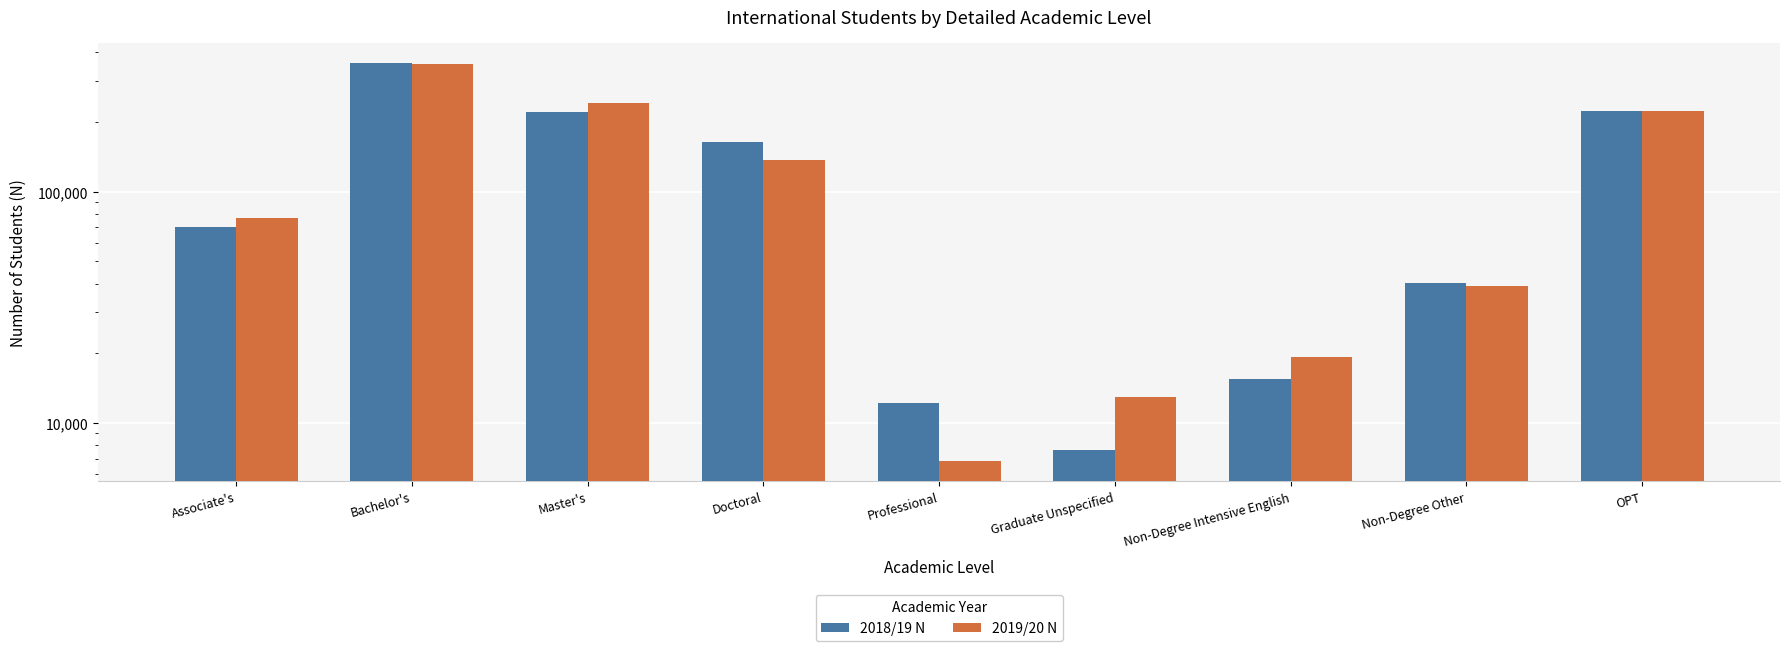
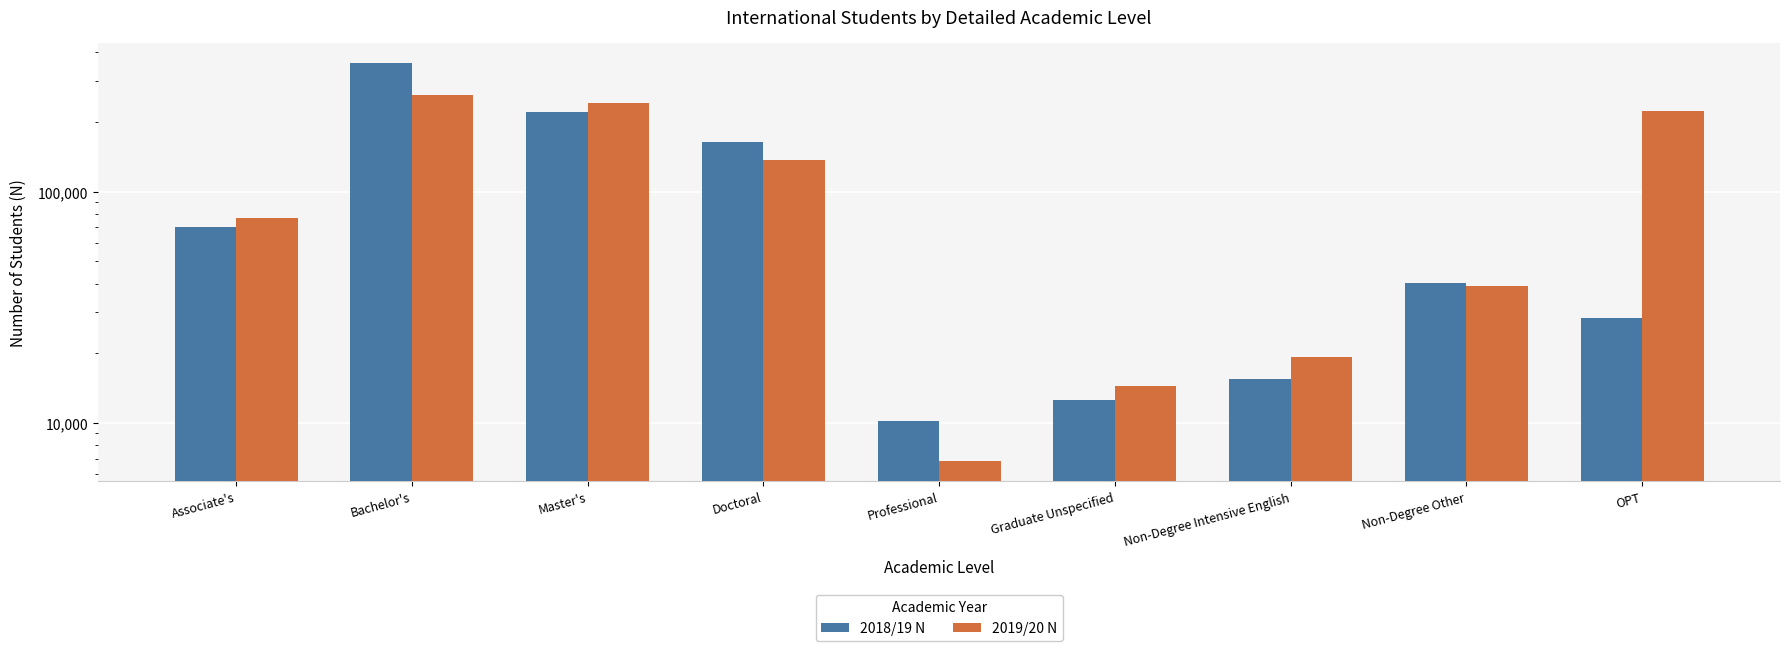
  {
    "2018/19 N": {
      "Associate's": "70,000",
      "Bachelor's": "360,000",
      "Master's": "220,000",
      "Doctoral": "160,000",
-     "Professional": "12,000",
-     "Graduate Unspecified": "7,600",
+     "Professional": "10,000",
+     "Graduate Unspecified": "13,000",
      "Non-Degree Intensive English": "15,000",
      "Non-Degree Other": "40,000",
-     "OPT": "220,000"
+     "OPT": "29,000"
    },
    "2019/20 N": {
      "Associate's": "77,000",
-     "Bachelor's": "360,000",
+     "Bachelor's": "260,000",
      "Master's": "240,000",
      "Doctoral": "140,000",
      "Professional": "6,800",
-     "Graduate Unspecified": "13,000",
+     "Graduate Unspecified": "14,000",
      "Non-Degree Intensive English": "19,000",
      "Non-Degree Other": "39,000",
      "OPT": "220,000"
    }
  }
